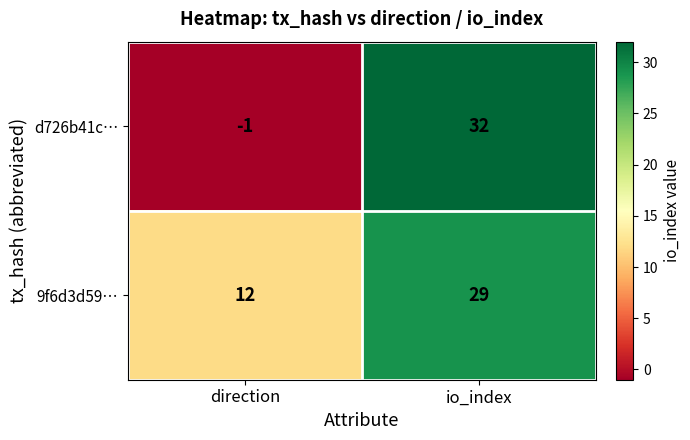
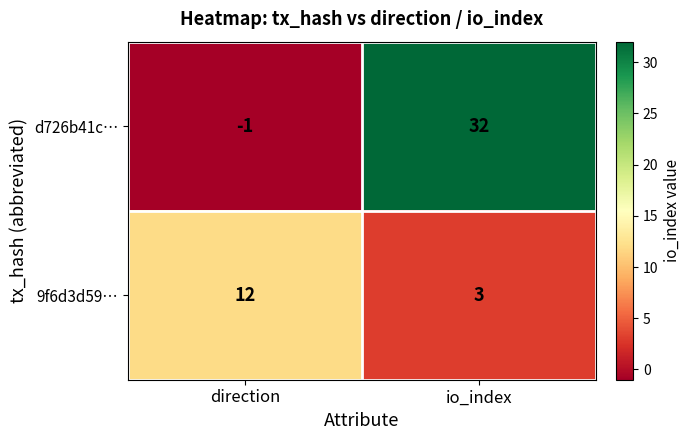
  {
    "d726b41c…": {
      "direction": -1,
      "io_index": 32
    },
    "9f6d3d59…": {
      "direction": 12,
-     "io_index": 29
+     "io_index": 3
    }
  }
